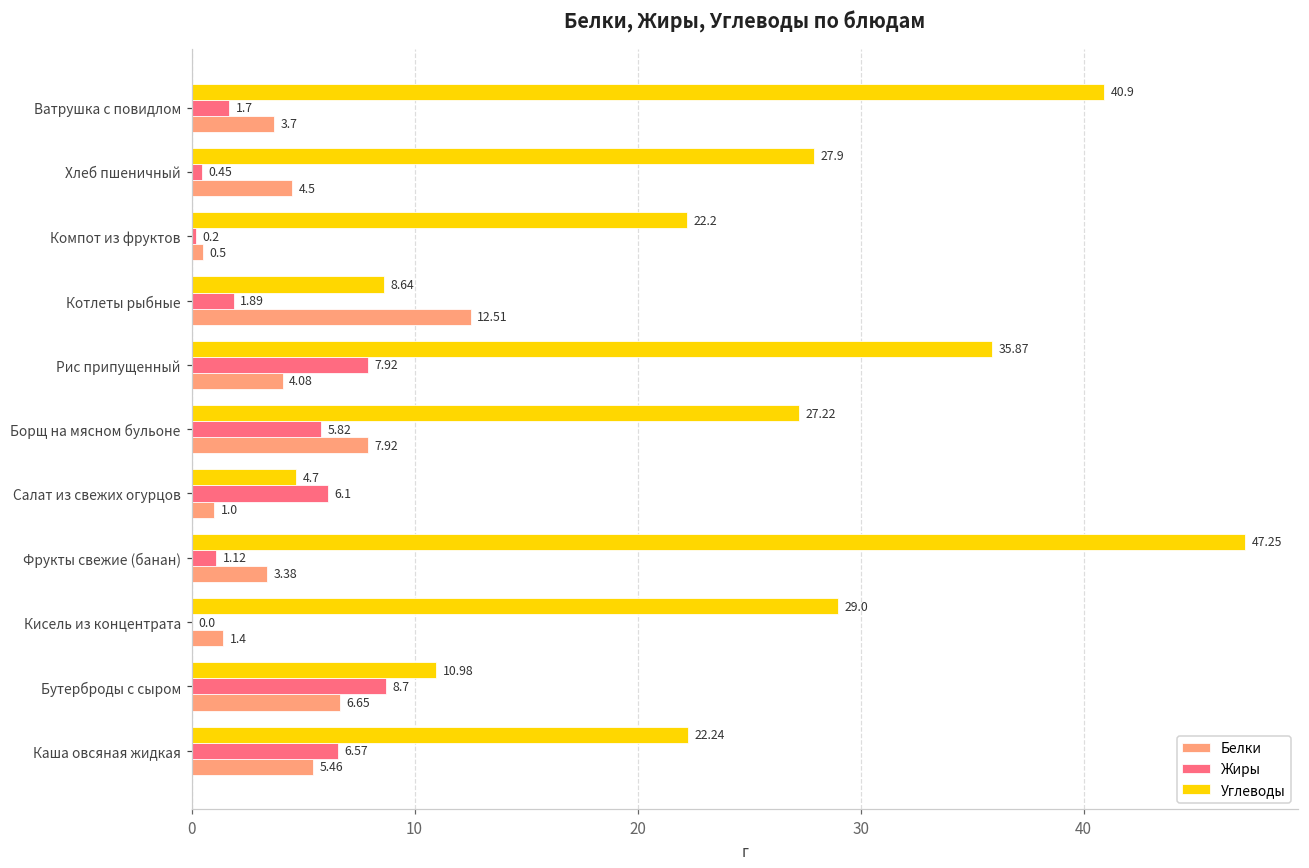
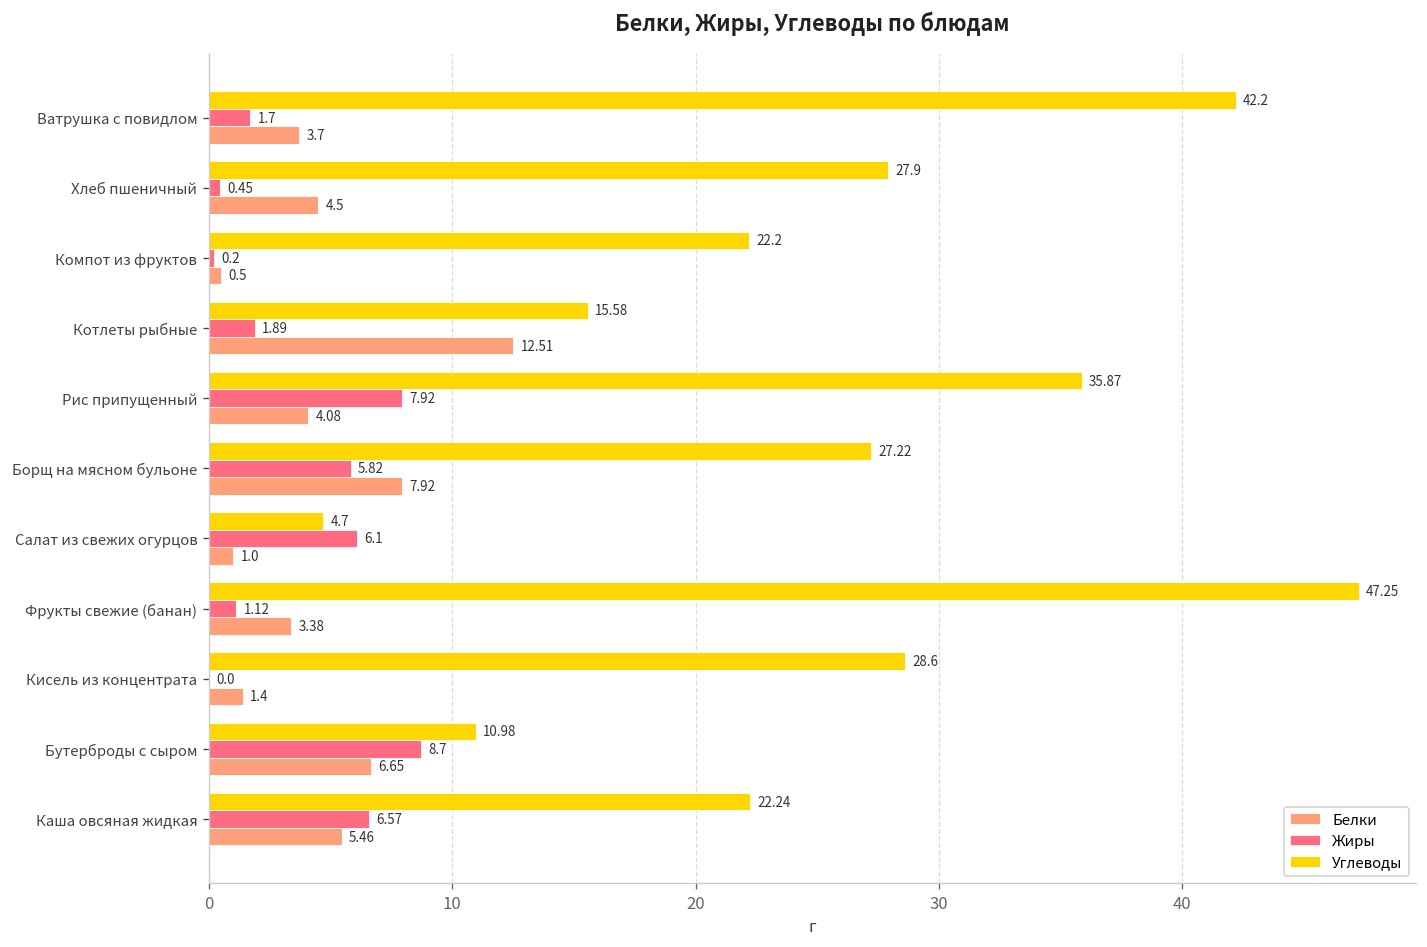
  {
    "Углеводы": {
-     "Ватрушка с повидлом": 40.9,
+     "Ватрушка с повидлом": 42.2,
      "Хлеб пшеничный": 27.9,
      "Компот из фруктов": 22.2,
-     "Котлеты рыбные": 8.64,
+     "Котлеты рыбные": 15.58,
      "Рис припущенный": 35.87,
      "Борщ на мясном бульоне": 27.22,
      "Салат из свежих огурцов": 4.7,
      "Фрукты свежие (банан)": 47.25,
-     "Кисель из концентрата": 29.0,
+     "Кисель из концентрата": 28.6,
      "Бутерброды с сыром": 10.98,
      "Каша овсяная жидкая": 22.24
    }
  }
